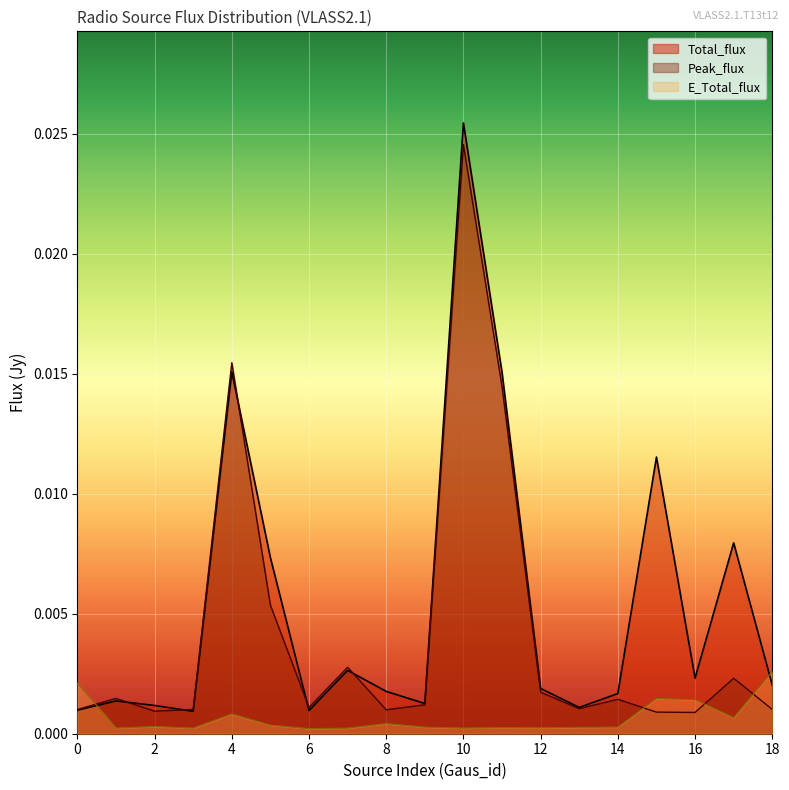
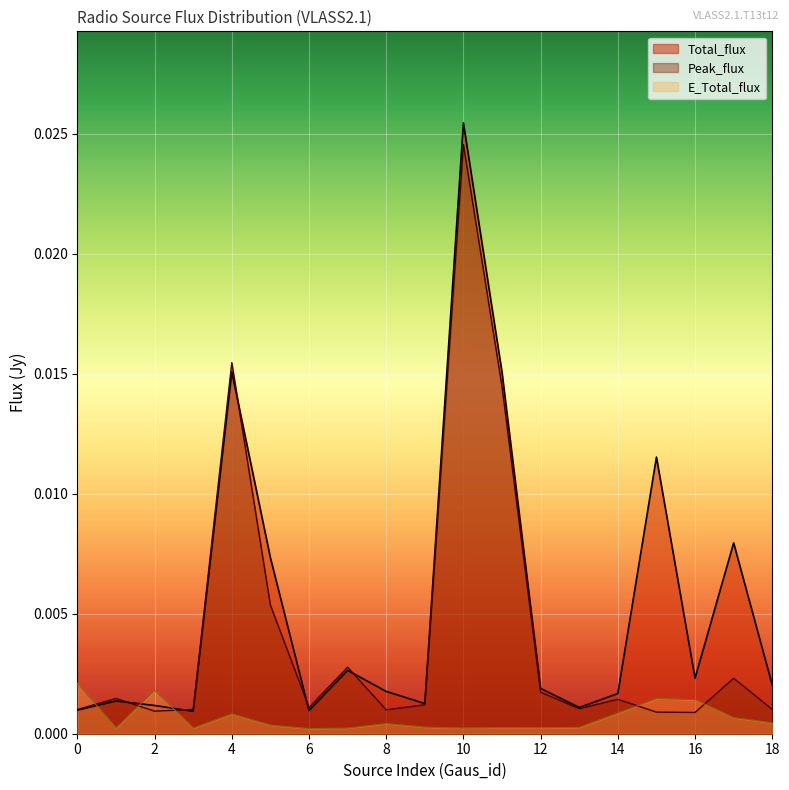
  {
    "E_Total_flux": {
      "0": 0.0021,
-     "2": 0.0003,
+     "2": 0.0018,
      "4": 0.0008,
      "6": 0.0002,
      "8": 0.0004,
      "10": 0.0002,
      "12": 0.0002,
-     "14": 0.0003,
+     "14": 0.0009,
      "16": 0.0014,
-     "18": 0.0026
+     "18": 0.0005
    }
  }
